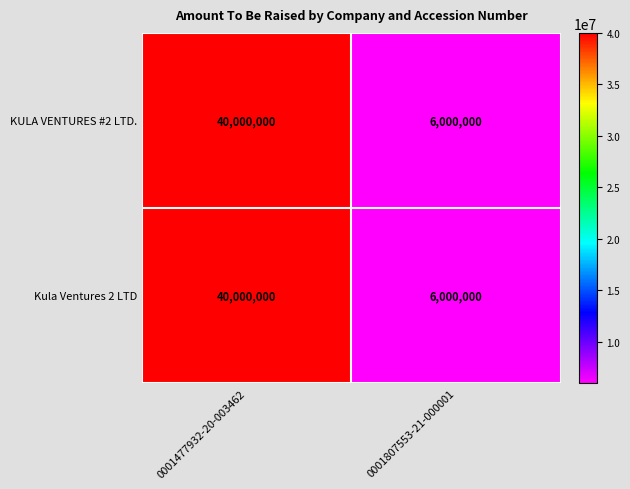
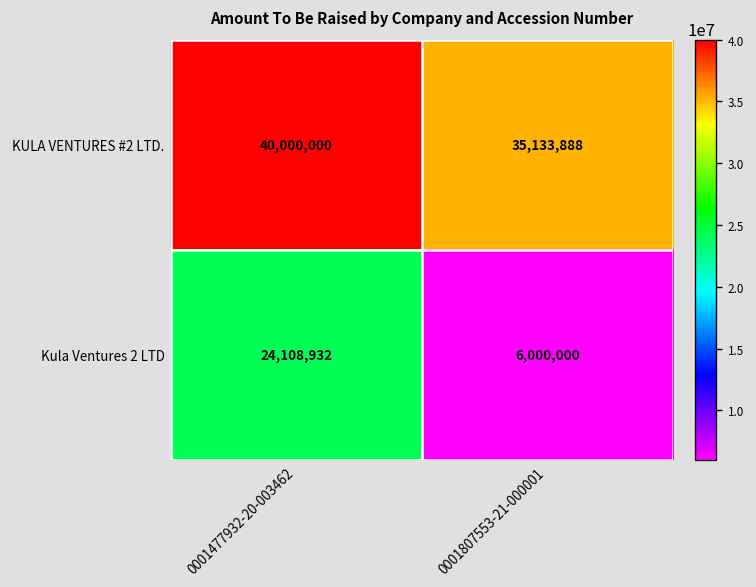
  {
    "KULA VENTURES #2 LTD.": {
      "0001477932-20-003462": "40,000,000",
-     "0001807553-21-000001": "6,000,000"
+     "0001807553-21-000001": "35,133,888"
    },
    "Kula Ventures 2 LTD": {
-     "0001477932-20-003462": "40,000,000",
+     "0001477932-20-003462": "24,108,932",
      "0001807553-21-000001": "6,000,000"
    }
  }
